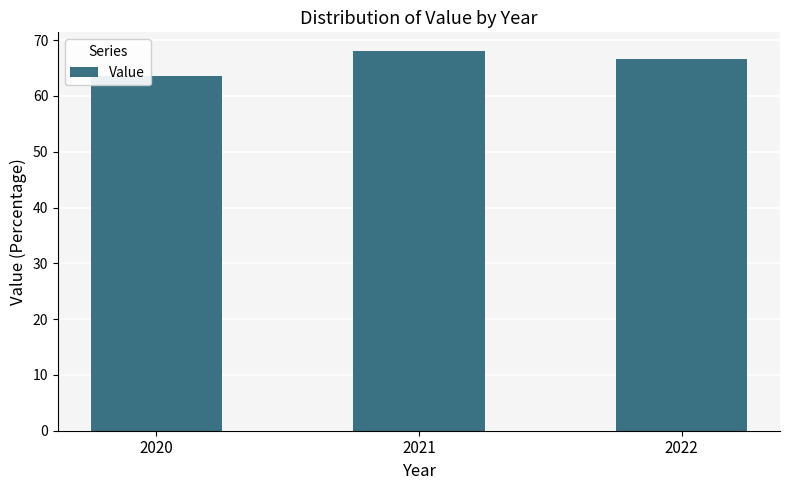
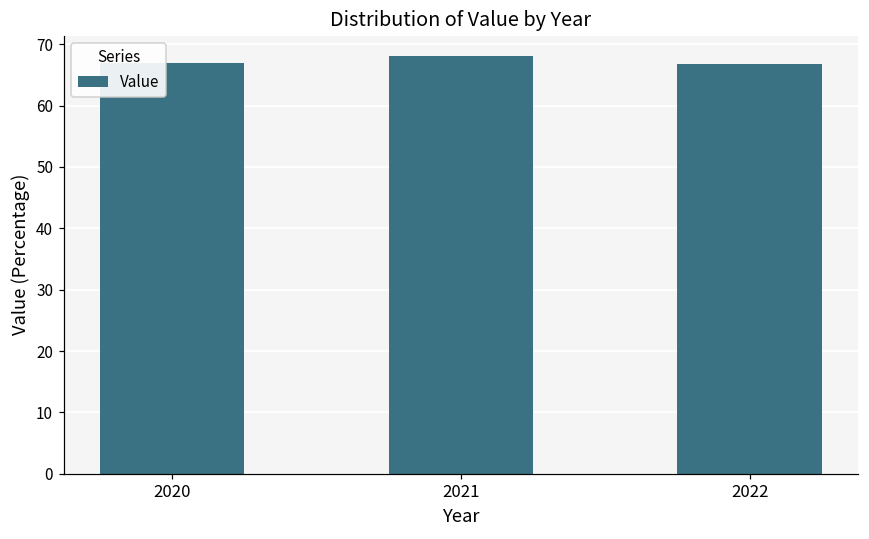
  {
-   "2020": 64,
+   "2020": 67,
    "2021": 68,
    "2022": 67
  }
